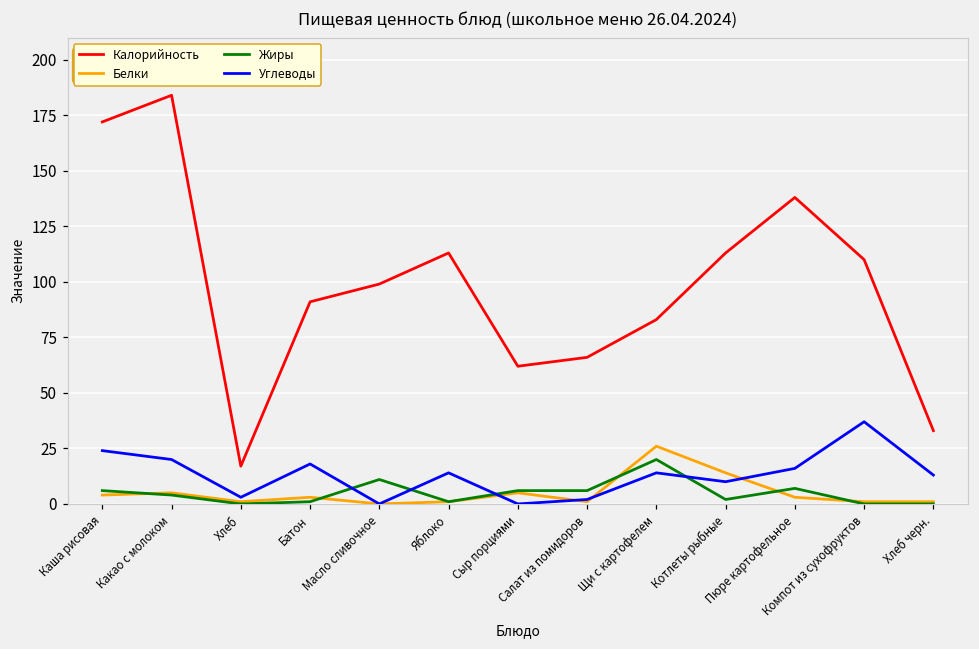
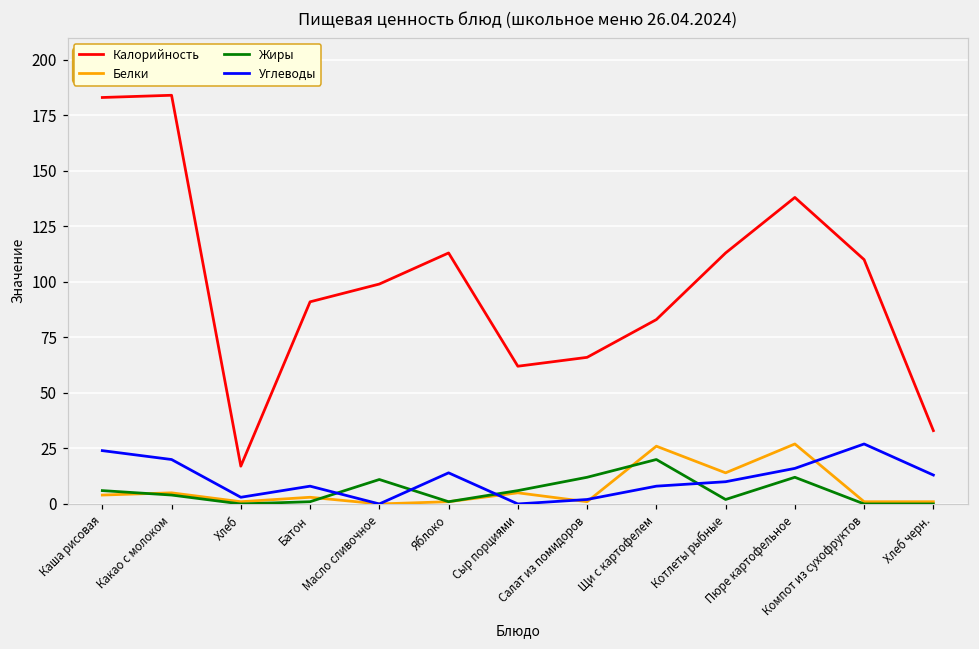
  {
    "Калорийность": {
-     "Каша рисовая": 172,
+     "Каша рисовая": 183,
      "Какао с молоком": 184,
      "Хлеб": 17,
      "Батон": 91,
      "Масло сливочное": 99,
      "Яблоко": 113,
      "Сыр порциями": 62,
      "Салат из помидоров": 66,
      "Щи с картофелем": 83,
      "Котлеты рыбные": 113,
      "Пюре картофельное": 138,
      "Компот из сухофруктов": 110,
      "Хлеб черн.": 33
    },
    "Белки": {
      "Каша рисовая": 4,
      "Батон": 3,
      "Щи с картофелем": 26,
      "Котлеты рыбные": 14,
-     "Пюре картофельное": 3
+     "Пюре картофельное": 27
    },
    "Жиры": {
      "Каша рисовая": 6,
      "Батон": 1,
      "Масло сливочное": 11,
-     "Салат из помидоров": 6,
+     "Салат из помидоров": 12,
      "Щи с картофелем": 20,
      "Котлеты рыбные": 2,
-     "Пюре картофельное": 7
+     "Пюре картофельное": 12
    },
    "Углеводы": {
      "Каша рисовая": 24,
      "Какао с молоком": 20,
      "Хлеб": 3,
-     "Батон": 18,
+     "Батон": 8,
      "Яблоко": 14,
      "Сыр порциями": 0,
-     "Щи с картофелем": 14,
+     "Щи с картофелем": 8,
      "Котлеты рыбные": 10,
      "Пюре картофельное": 16,
-     "Компот из сухофруктов": 37,
+     "Компот из сухофруктов": 27,
      "Хлеб черн.": 13
    }
  }
